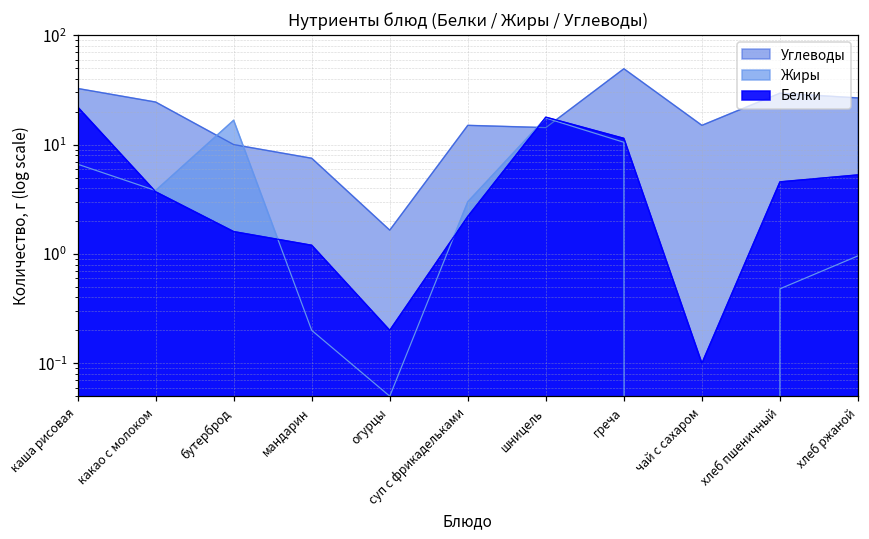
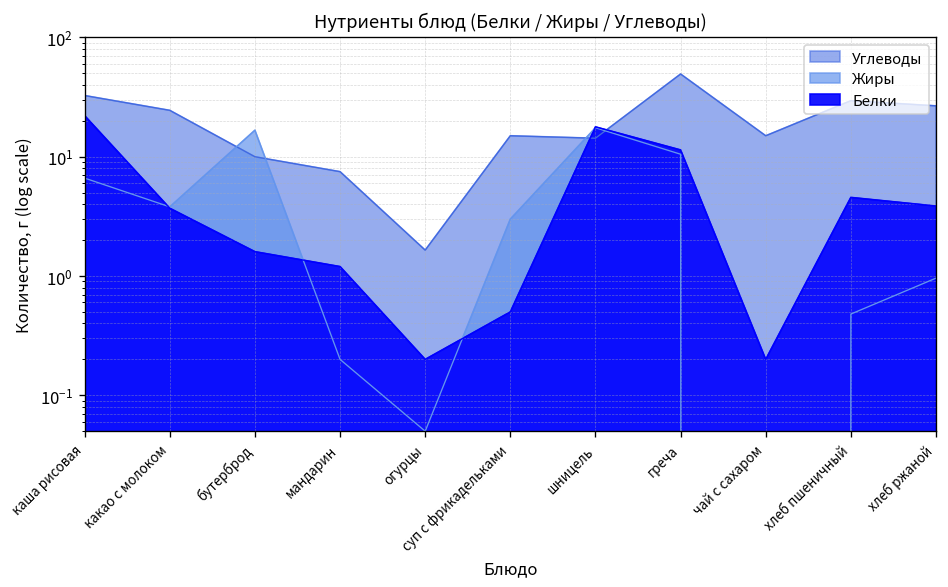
  {
    "Белки": {
      "каша рисовая": 22,
      "бутерброд": 1.6,
      "мандарин": 1.2,
      "огурцы": 0.2,
-     "суп с фрикадельками": 2.2,
+     "суп с фрикадельками": 0.5,
      "греча": 11,
-     "чай с сахаром": 0.1,
+     "чай с сахаром": 0.2,
      "хлеб пшеничный": 5,
-     "хлеб ржаной": 5
+     "хлеб ржаной": 3.9
    }
  }
